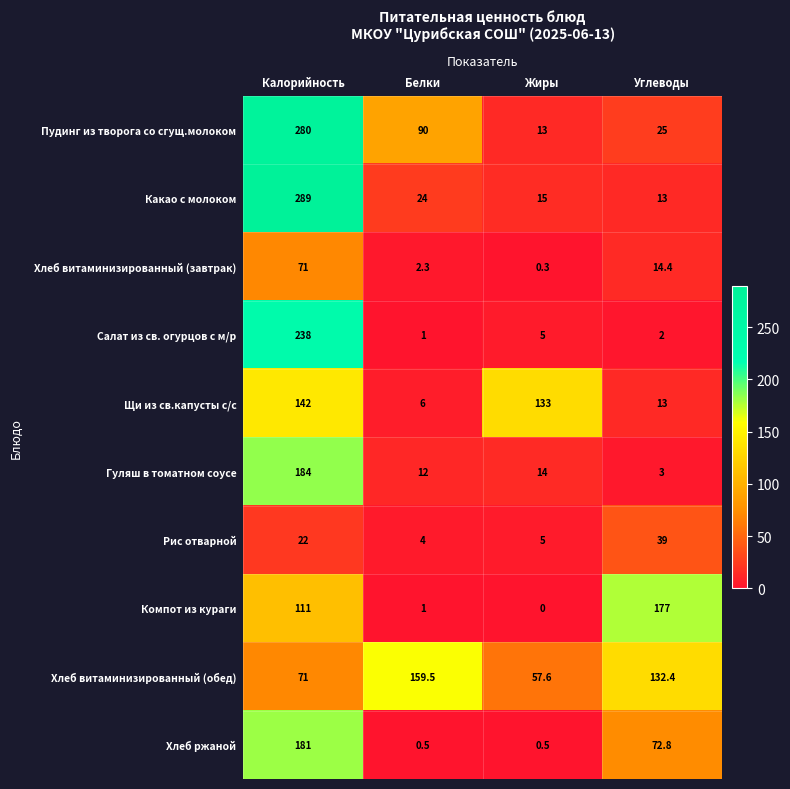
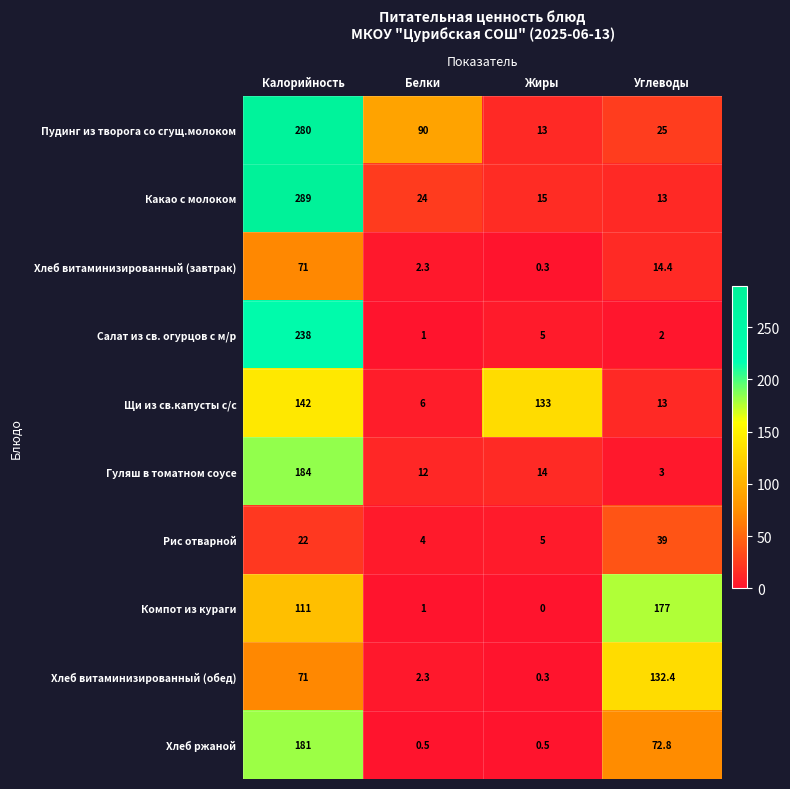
  {
    "Пудинг из творога со сгущ.молоком": {
      "Калорийность": 280,
      "Белки": 90,
      "Жиры": 13,
      "Углеводы": 25
    },
    "Какао с молоком": {
      "Калорийность": 289,
      "Белки": 24,
      "Жиры": 15,
      "Углеводы": 13
    },
    "Хлеб витаминизированный (завтрак)": {
      "Калорийность": 71,
      "Белки": 2.3,
      "Жиры": 0.3,
      "Углеводы": 14.4
    },
    "Салат из св. огурцов с м/р": {
      "Калорийность": 238,
      "Белки": 1,
      "Жиры": 5,
      "Углеводы": 2
    },
    "Щи из св.капусты с/с": {
      "Калорийность": 142,
      "Белки": 6,
      "Жиры": 133,
      "Углеводы": 13
    },
    "Гуляш в томатном соусе": {
      "Калорийность": 184,
      "Белки": 12,
      "Жиры": 14,
      "Углеводы": 3
    },
    "Рис отварной": {
      "Калорийность": 22,
      "Белки": 4,
      "Жиры": 5,
      "Углеводы": 39
    },
    "Компот из кураги": {
      "Калорийность": 111,
      "Белки": 1,
      "Жиры": 0,
      "Углеводы": 177
    },
    "Хлеб витаминизированный (обед)": {
      "Калорийность": 71,
-     "Белки": 159.5,
-     "Жиры": 57.6,
+     "Белки": 2.3,
+     "Жиры": 0.3,
      "Углеводы": 132.4
    },
    "Хлеб ржаной": {
      "Калорийность": 181,
      "Белки": 0.5,
      "Жиры": 0.5,
      "Углеводы": 72.8
    }
  }
